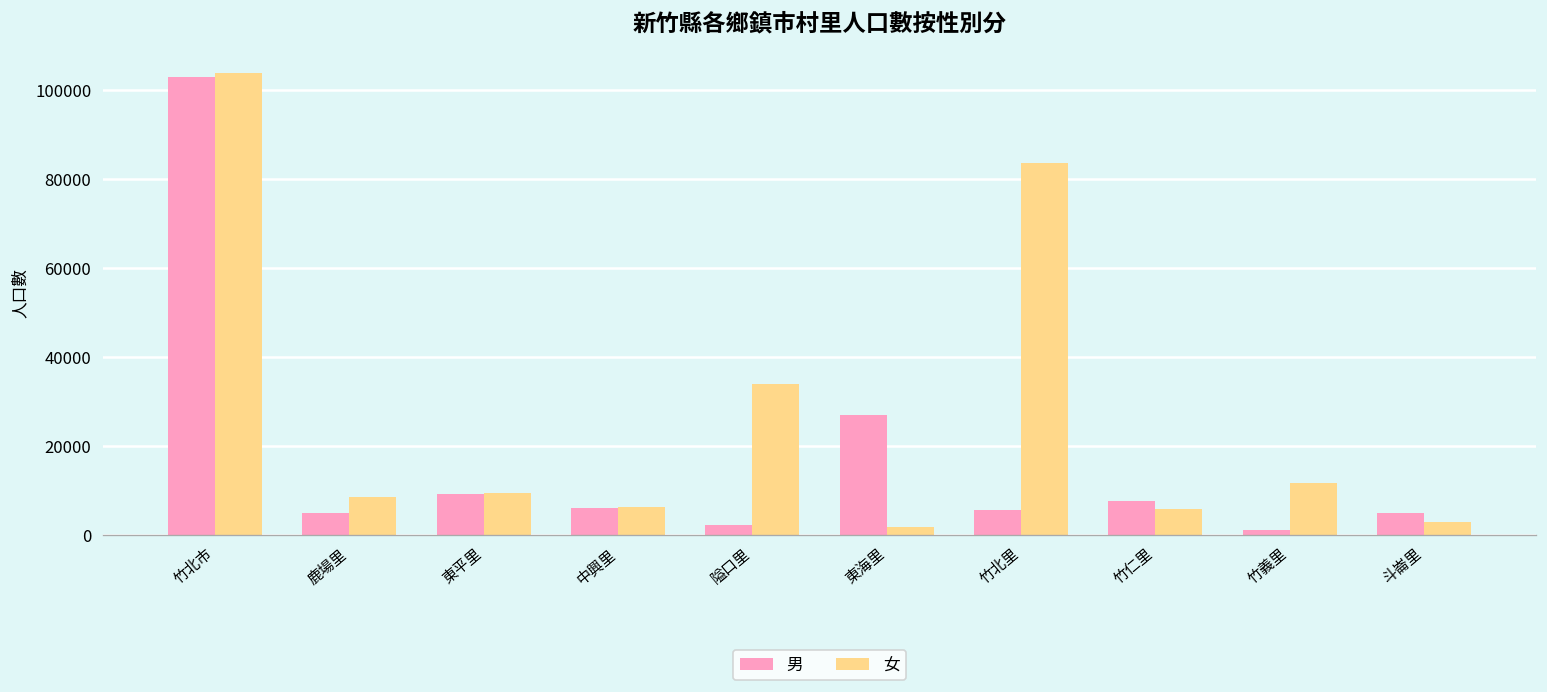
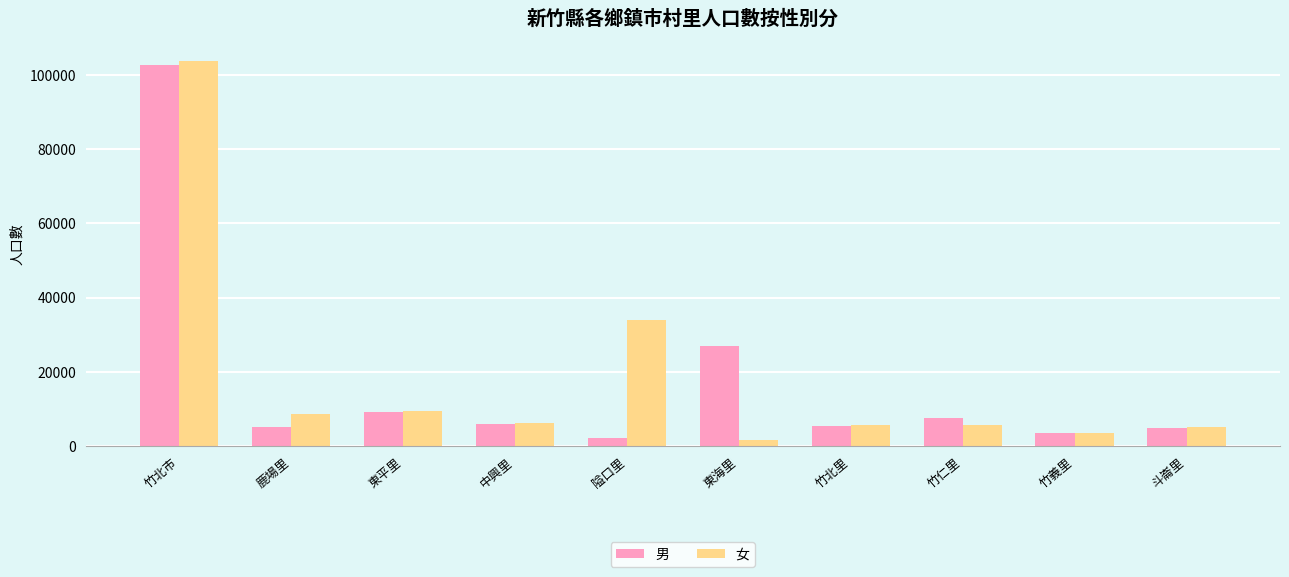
  {
    "男": {
      "竹北市": 103000,
      "鹿場里": 5000,
      "東平里": 9000,
      "中興里": 6000,
      "隘口里": 2000,
      "東海里": 27000,
      "竹北里": 5000,
      "竹仁里": 8000,
-     "竹義里": 1000,
+     "竹義里": 4000,
      "斗崙里": 5000
    },
    "女": {
      "竹北市": 104000,
      "鹿場里": 9000,
      "東平里": 9000,
      "中興里": 6000,
      "隘口里": 34000,
      "東海里": 2000,
-     "竹北里": 84000,
+     "竹北里": 6000,
      "竹仁里": 6000,
-     "竹義里": 12000,
-     "斗崙里": 3000
+     "竹義里": 3000,
+     "斗崙里": 5000
    }
  }
